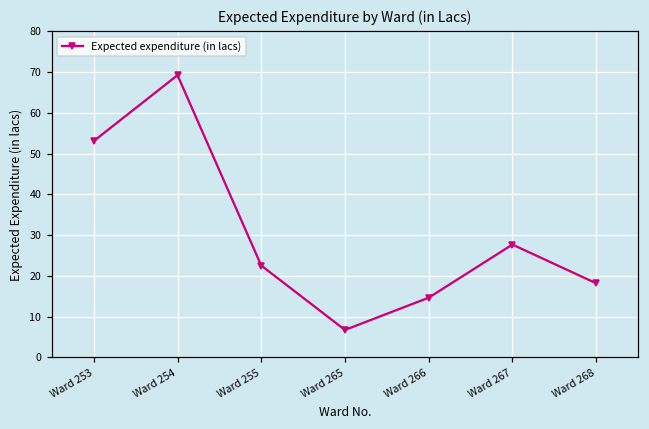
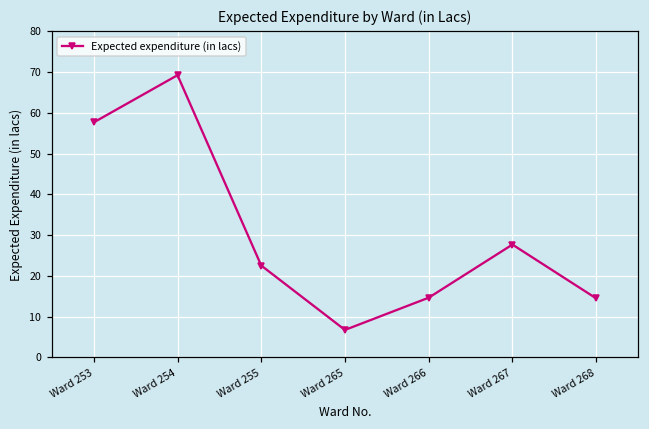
  {
-   "Ward 253": 53,
+   "Ward 253": 58,
    "Ward 254": 69,
    "Ward 255": 23,
    "Ward 265": 7,
    "Ward 266": 15,
    "Ward 267": 28,
-   "Ward 268": 18
+   "Ward 268": 15
  }
